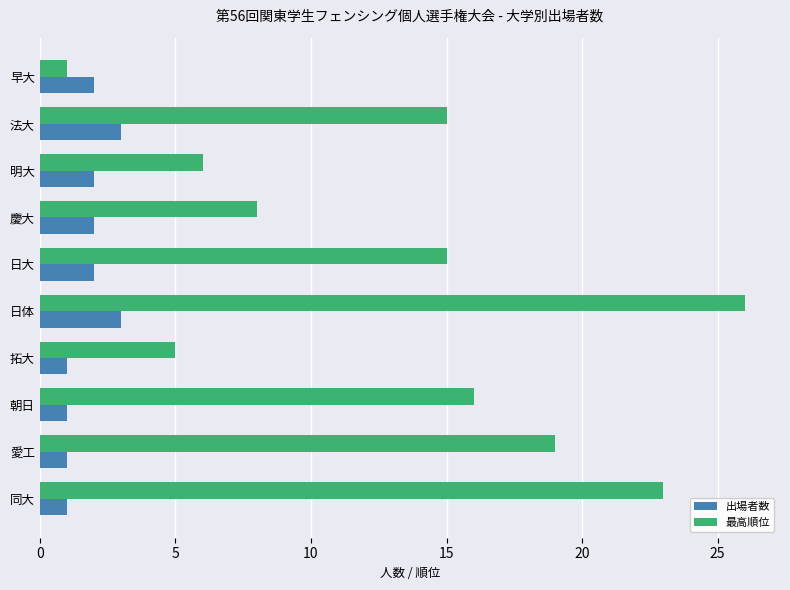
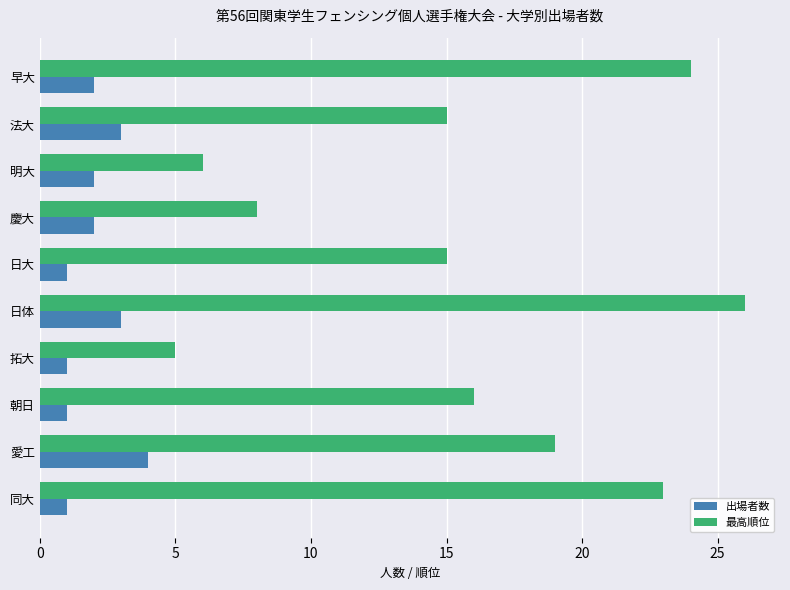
  {
    "出場者数": {
      "早大": 2,
      "法大": 3,
      "明大": 2,
      "慶大": 2,
-     "日大": 2,
+     "日大": 1,
      "日体": 3,
      "拓大": 1,
      "朝日": 1,
-     "愛工": 1,
+     "愛工": 4,
      "同大": 1
    },
    "最高順位": {
-     "早大": 1,
+     "早大": 24,
      "法大": 15,
      "明大": 6,
      "慶大": 8,
      "日大": 15,
      "日体": 26,
      "拓大": 5,
      "朝日": 16,
      "愛工": 19,
      "同大": 23
    }
  }
